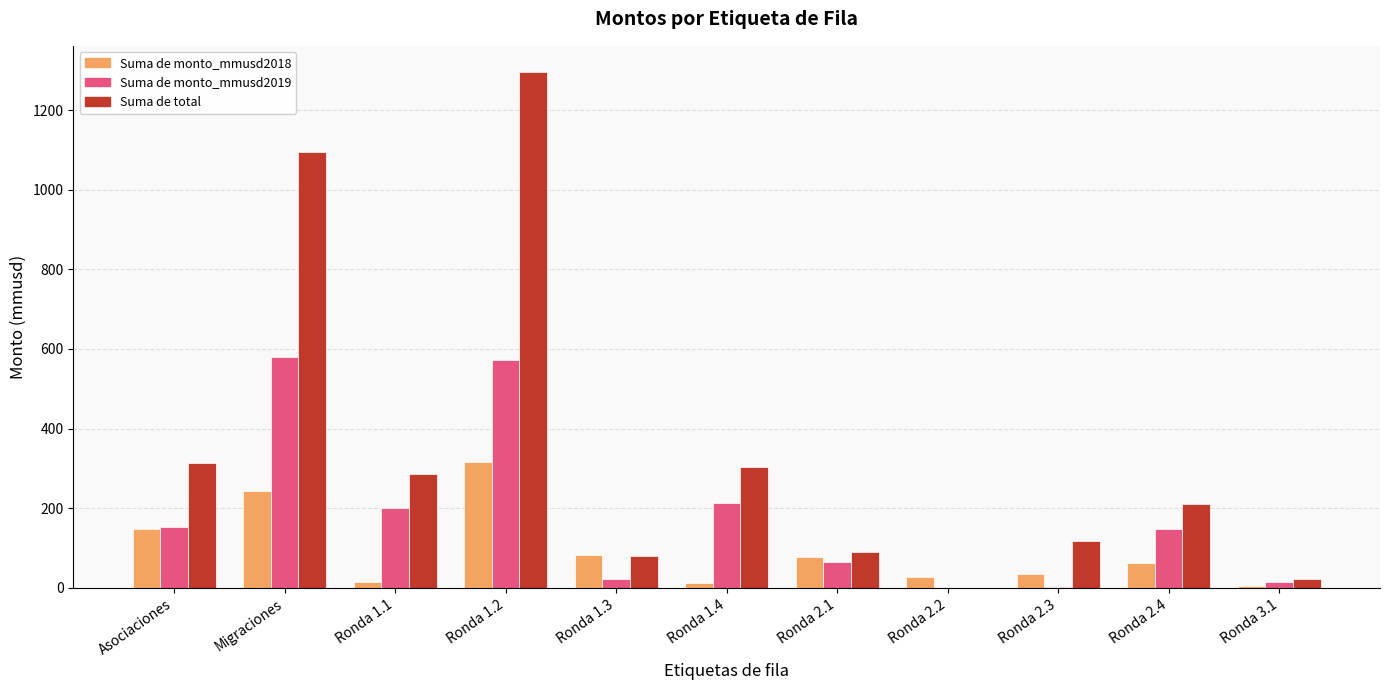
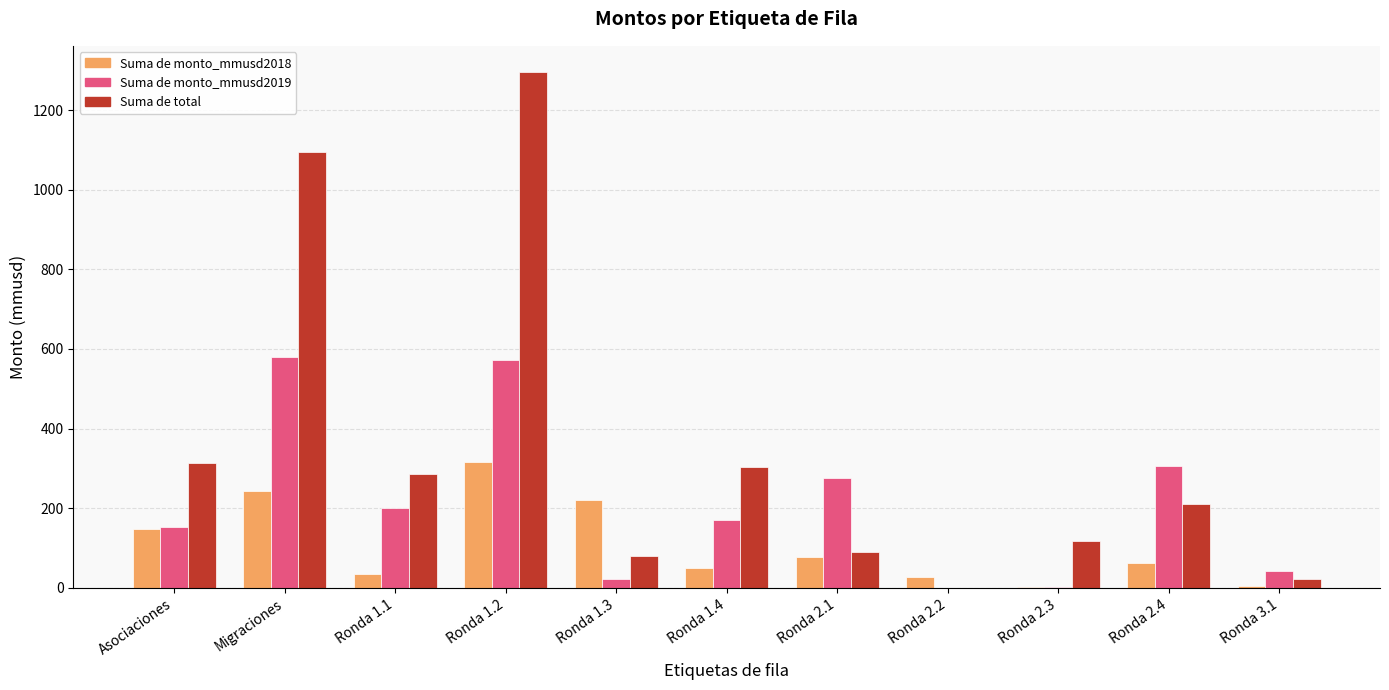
  {
    "Suma de monto_mmusd2018": {
      "Asociaciones": 150,
      "Migraciones": 240,
-     "Ronda 1.1": 10,
+     "Ronda 1.1": 30,
      "Ronda 1.2": 320,
-     "Ronda 1.3": 80,
-     "Ronda 1.4": 10,
+     "Ronda 1.3": 220,
+     "Ronda 1.4": 50,
      "Ronda 2.1": 80,
      "Ronda 2.2": 30,
-     "Ronda 2.3": 40,
+     "Ronda 2.3": 0,
      "Ronda 2.4": 60
    },
    "Suma de monto_mmusd2019": {
      "Asociaciones": 150,
      "Migraciones": 580,
      "Ronda 1.1": 200,
      "Ronda 1.2": 570,
      "Ronda 1.3": 20,
-     "Ronda 1.4": 210,
-     "Ronda 2.1": 60,
-     "Ronda 2.4": 150,
-     "Ronda 3.1": 10
+     "Ronda 1.4": 170,
+     "Ronda 2.1": 270,
+     "Ronda 2.4": 310,
+     "Ronda 3.1": 40
    },
    "Suma de total": {
      "Asociaciones": 310,
      "Migraciones": 1100,
      "Ronda 1.1": 290,
      "Ronda 1.2": 1300,
      "Ronda 1.3": 80,
      "Ronda 1.4": 300,
      "Ronda 2.1": 90,
      "Ronda 2.3": 120,
      "Ronda 2.4": 210,
      "Ronda 3.1": 20
    }
  }
